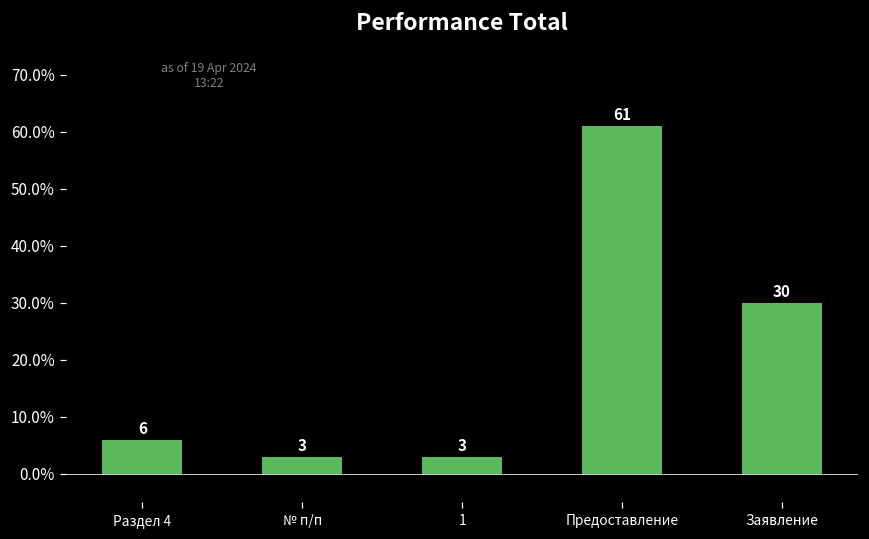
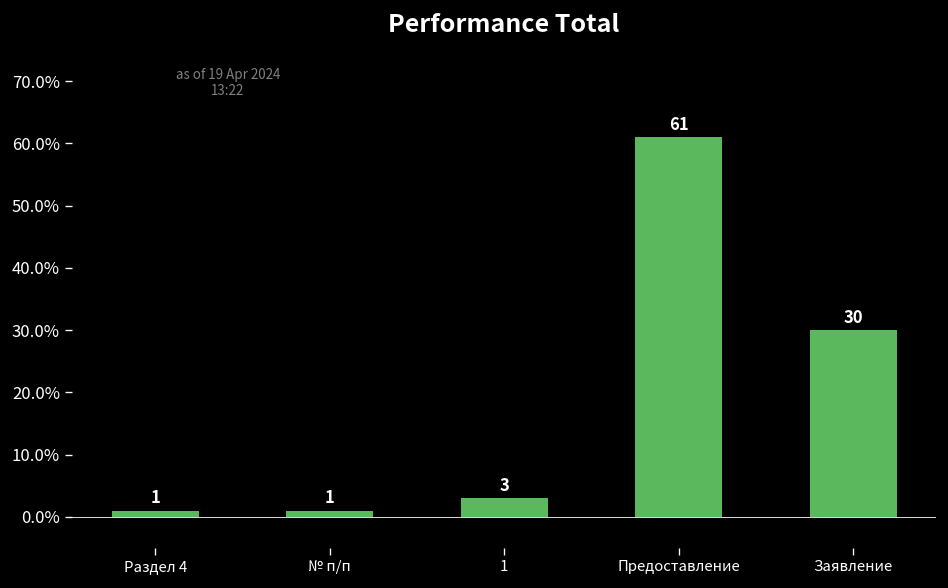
  {
-   "Раздел 4": 6,
-   "№ п/п": 3,
+   "Раздел 4": 1,
+   "№ п/п": 1,
    "1": 3,
    "Предоставление": 61,
    "Заявление": 30
  }
